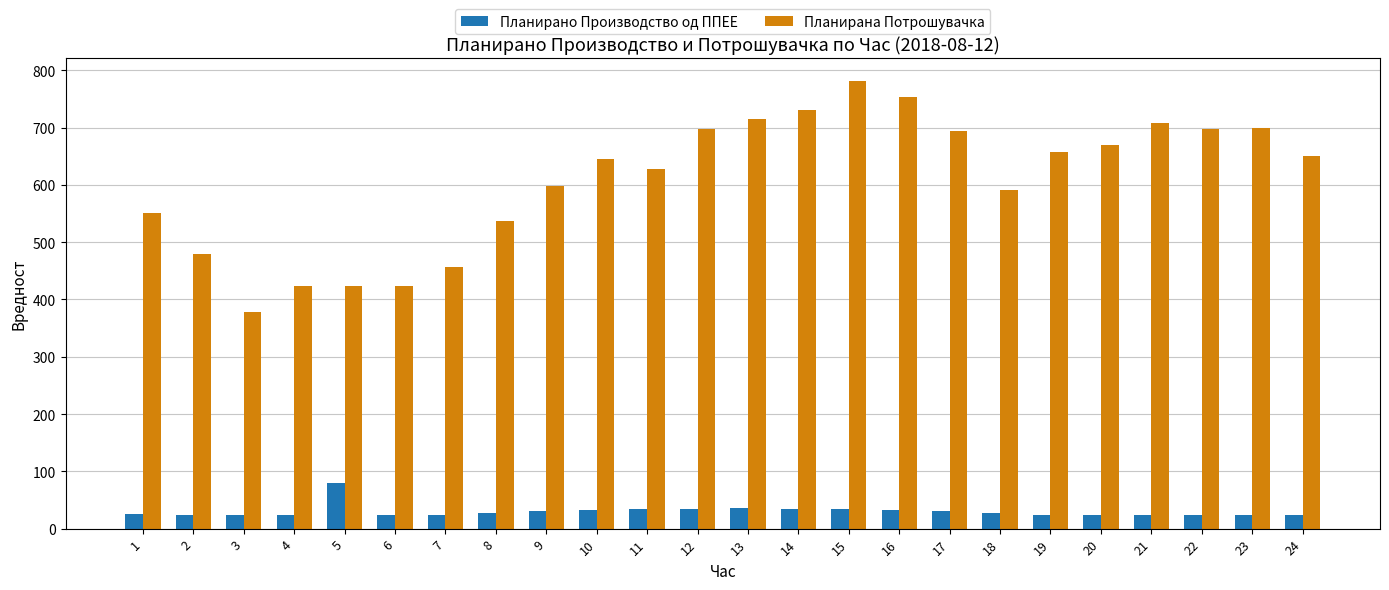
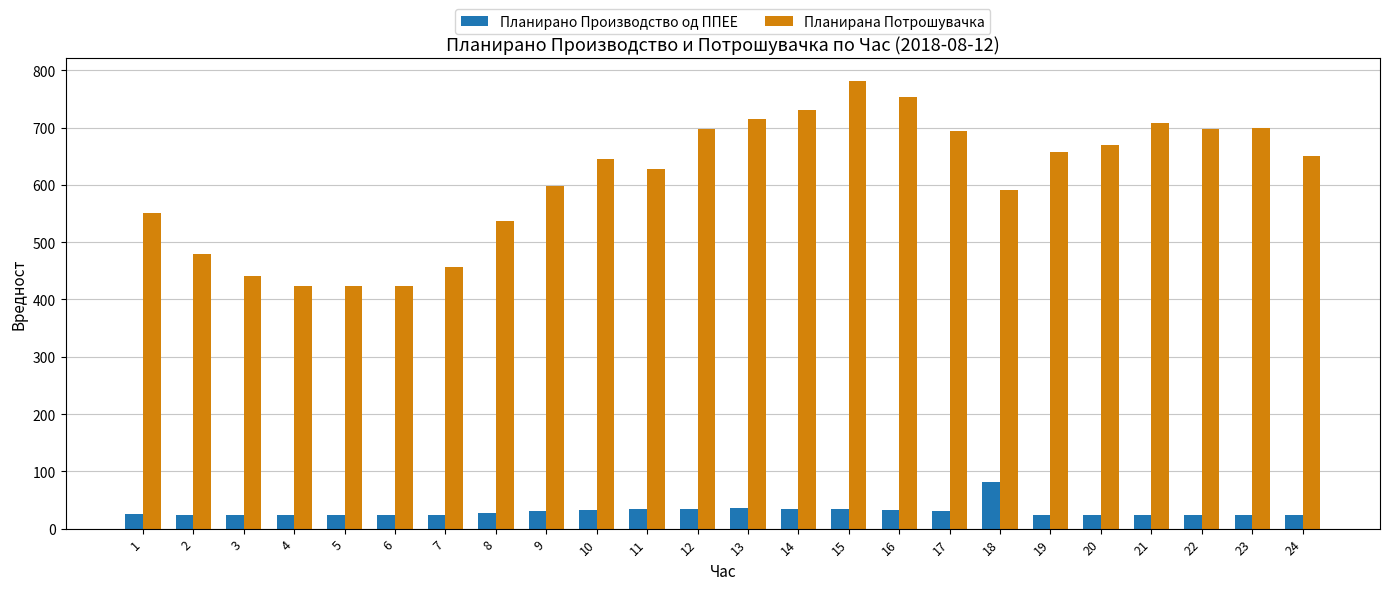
  {
    "Планирано Производство од ППЕЕ": {
      "1": 20,
      "2": 20,
      "3": 20,
      "4": 20,
-     "5": 80,
+     "5": 20,
      "6": 20,
      "7": 20,
      "8": 30,
      "9": 30,
      "10": 30,
      "11": 30,
      "12": 30,
      "13": 40,
      "14": 30,
      "15": 30,
      "16": 30,
      "17": 30,
-     "18": 30,
+     "18": 80,
      "19": 20,
      "20": 20,
      "21": 20,
      "22": 20,
      "23": 20,
      "24": 20
    },
    "Планирана Потрошувачка": {
      "1": 550,
      "2": 480,
-     "3": 380,
+     "3": 440,
      "4": 420,
      "5": 420,
      "6": 420,
      "7": 460,
      "8": 540,
      "9": 600,
      "10": 650,
      "11": 630,
      "12": 700,
      "13": 710,
      "14": 730,
      "15": 780,
      "16": 750,
      "17": 690,
      "18": 590,
      "19": 660,
      "20": 670,
      "21": 710,
      "22": 700,
      "23": 700,
      "24": 650
    }
  }
